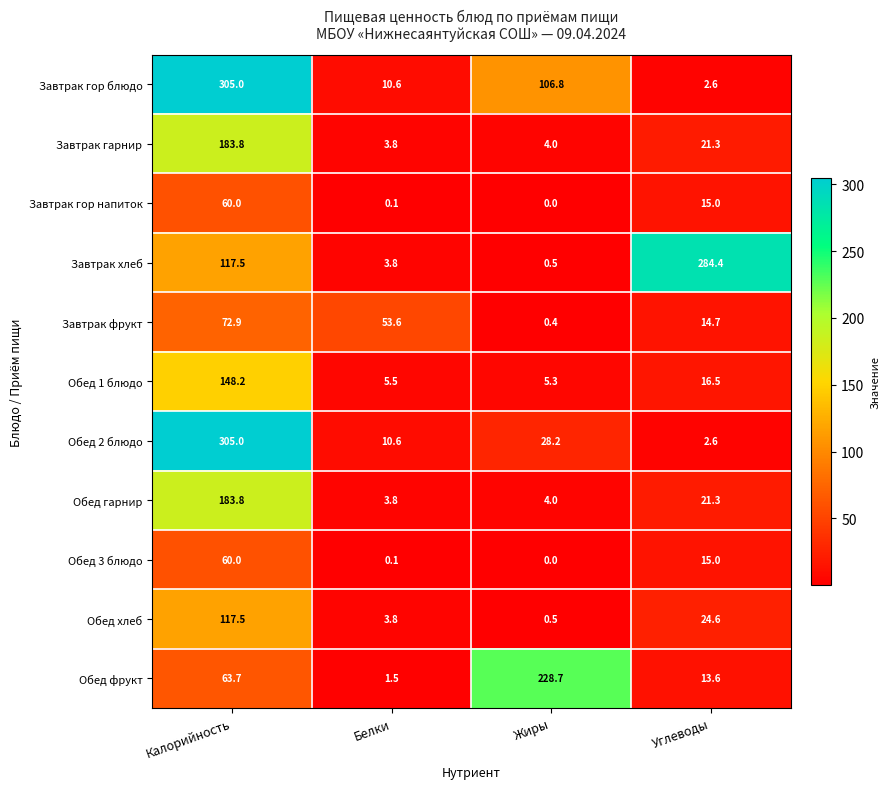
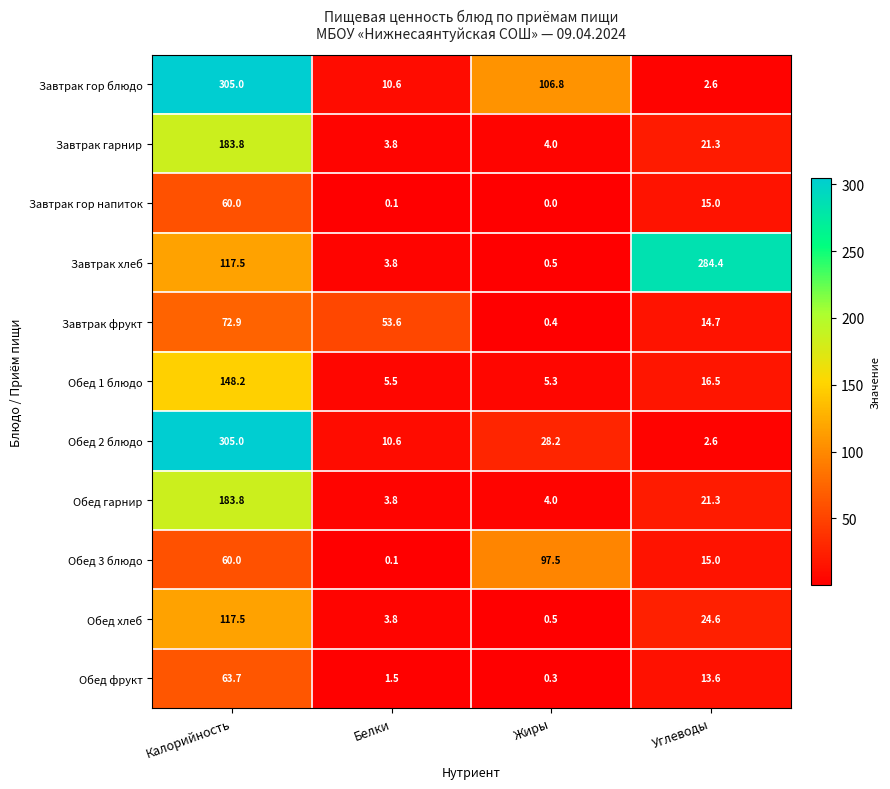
  {
    "Завтрак гор блюдо": {
      "Калорийность": 305.0,
      "Белки": 10.6,
      "Жиры": 106.8,
      "Углеводы": 2.6
    },
    "Завтрак гарнир": {
      "Калорийность": 183.8,
      "Белки": 3.8,
      "Жиры": 4.0,
      "Углеводы": 21.3
    },
    "Завтрак гор напиток": {
      "Калорийность": 60.0,
      "Белки": 0.1,
      "Жиры": 0.0,
      "Углеводы": 15.0
    },
    "Завтрак хлеб": {
      "Калорийность": 117.5,
      "Белки": 3.8,
      "Жиры": 0.5,
      "Углеводы": 284.4
    },
    "Завтрак фрукт": {
      "Калорийность": 72.9,
      "Белки": 53.6,
      "Жиры": 0.4,
      "Углеводы": 14.7
    },
    "Обед 1 блюдо": {
      "Калорийность": 148.2,
      "Белки": 5.5,
      "Жиры": 5.3,
      "Углеводы": 16.5
    },
    "Обед 2 блюдо": {
      "Калорийность": 305.0,
      "Белки": 10.6,
      "Жиры": 28.2,
      "Углеводы": 2.6
    },
    "Обед гарнир": {
      "Калорийность": 183.8,
      "Белки": 3.8,
      "Жиры": 4.0,
      "Углеводы": 21.3
    },
    "Обед 3 блюдо": {
      "Калорийность": 60.0,
      "Белки": 0.1,
-     "Жиры": 0.0,
+     "Жиры": 97.5,
      "Углеводы": 15.0
    },
    "Обед хлеб": {
      "Калорийность": 117.5,
      "Белки": 3.8,
      "Жиры": 0.5,
      "Углеводы": 24.6
    },
    "Обед фрукт": {
      "Калорийность": 63.7,
      "Белки": 1.5,
-     "Жиры": 228.7,
+     "Жиры": 0.3,
      "Углеводы": 13.6
    }
  }
